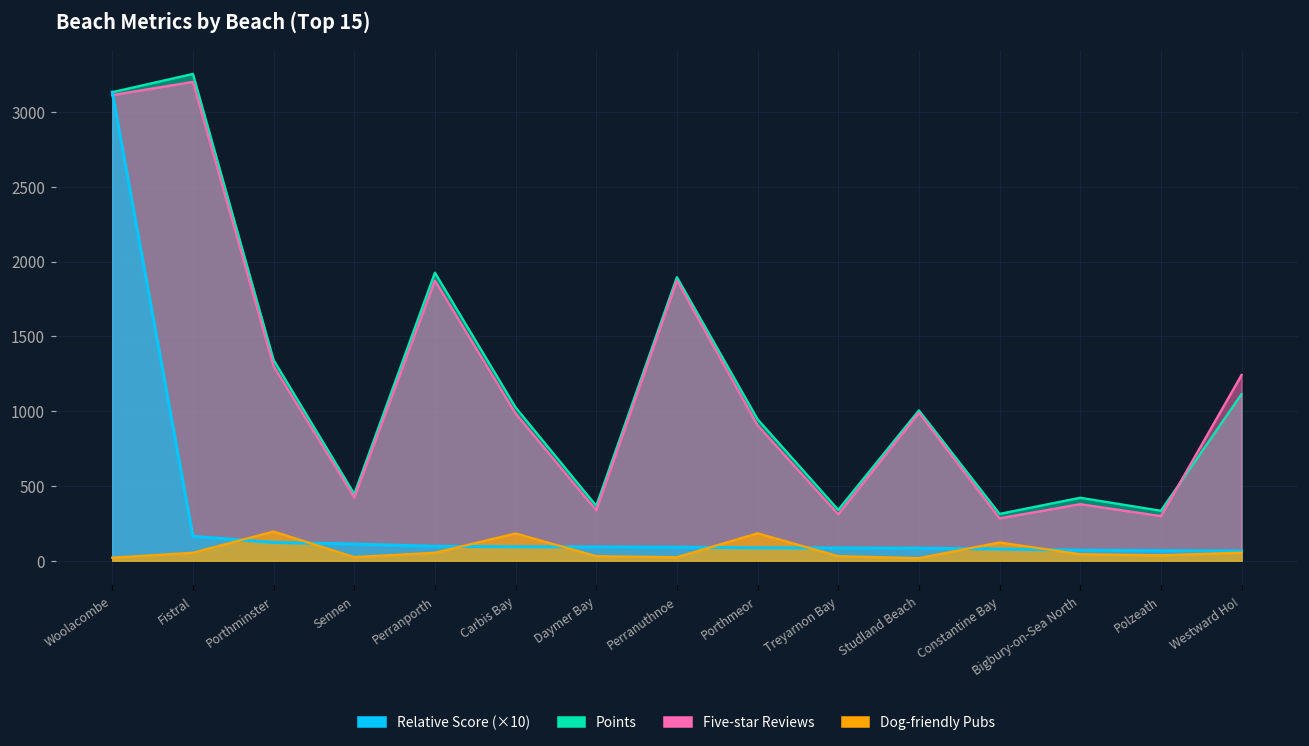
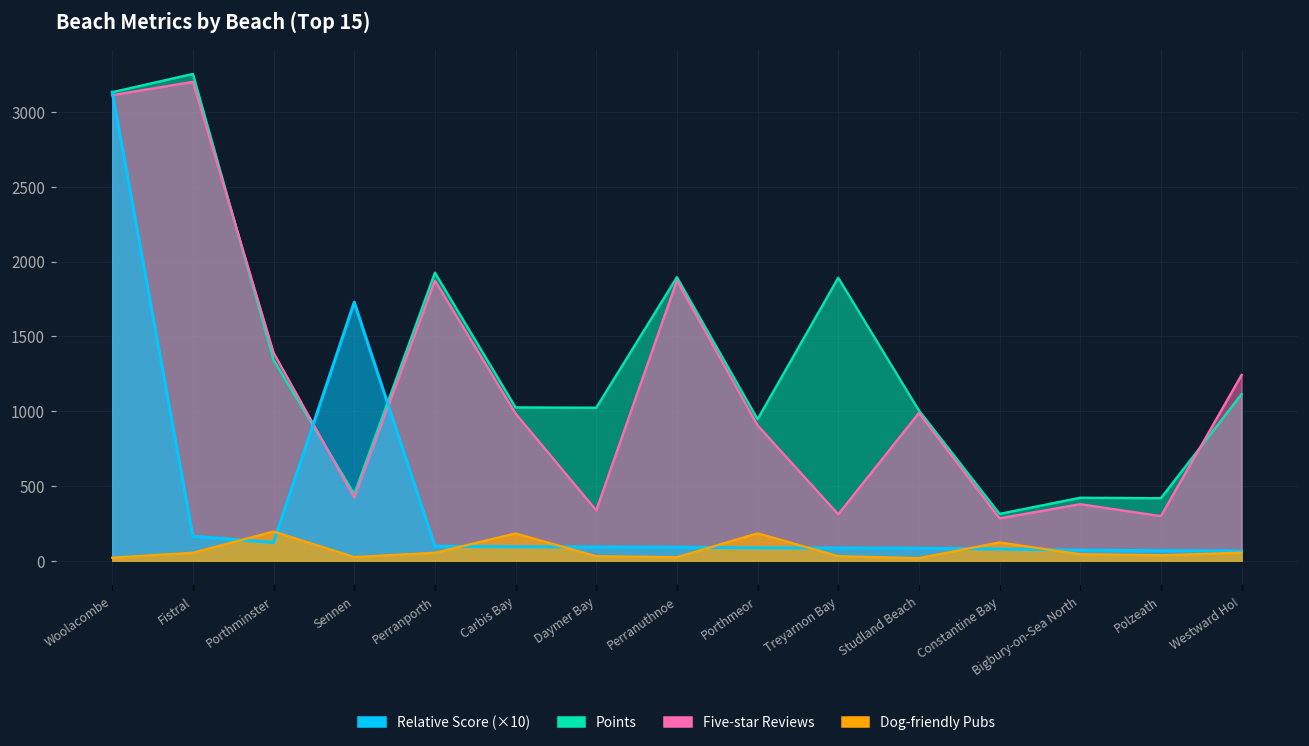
  {
    "Points": {
      "Fistral": 3260,
      "Porthminster": 1340,
      "Sennen": 450,
      "Perranporth": 1930,
      "Carbis Bay": 1030,
-     "Daymer Bay": 370,
+     "Daymer Bay": 1020,
      "Perranuthnoe": 1900,
      "Porthmeor": 950,
-     "Treyarnon Bay": 340,
+     "Treyarnon Bay": 1890,
      "Constantine Bay": 310,
      "Bigbury-on-Sea North": 420,
-     "Polzeath": 330,
+     "Polzeath": 420,
      "Westward Ho!": 1110
    },
    "Five-star Reviews": {
      "Woolacombe": 3110,
      "Fistral": 3200,
-     "Porthminster": 1300,
+     "Porthminster": 1390,
      "Sennen": 420,
      "Perranporth": 1870,
      "Carbis Bay": 980,
      "Daymer Bay": 340,
      "Perranuthnoe": 1870,
      "Porthmeor": 910,
      "Treyarnon Bay": 310,
      "Constantine Bay": 280,
      "Bigbury-on-Sea North": 380,
      "Polzeath": 300,
      "Westward Ho!": 1240
    },
    "Relative Score (×10)": {
      "Fistral": 160,
      "Porthminster": 120,
-     "Sennen": 110,
+     "Sennen": 1730,
      "Perranporth": 100,
      "Carbis Bay": 90,
      "Daymer Bay": 90,
      "Perranuthnoe": 90,
      "Porthmeor": 90,
      "Treyarnon Bay": 90,
      "Studland Beach": 80,
      "Constantine Bay": 80,
      "Bigbury-on-Sea North": 70,
      "Polzeath": 70
    },
    "Dog-friendly Pubs": {
      "Woolacombe": 20,
      "Fistral": 50,
      "Porthminster": 200,
      "Sennen": 20,
      "Perranporth": 50,
      "Carbis Bay": 180,
      "Daymer Bay": 30,
      "Perranuthnoe": 20,
      "Porthmeor": 180,
      "Treyarnon Bay": 30,
      "Studland Beach": 20,
      "Constantine Bay": 120,
      "Bigbury-on-Sea North": 40,
      "Polzeath": 40
    }
  }
